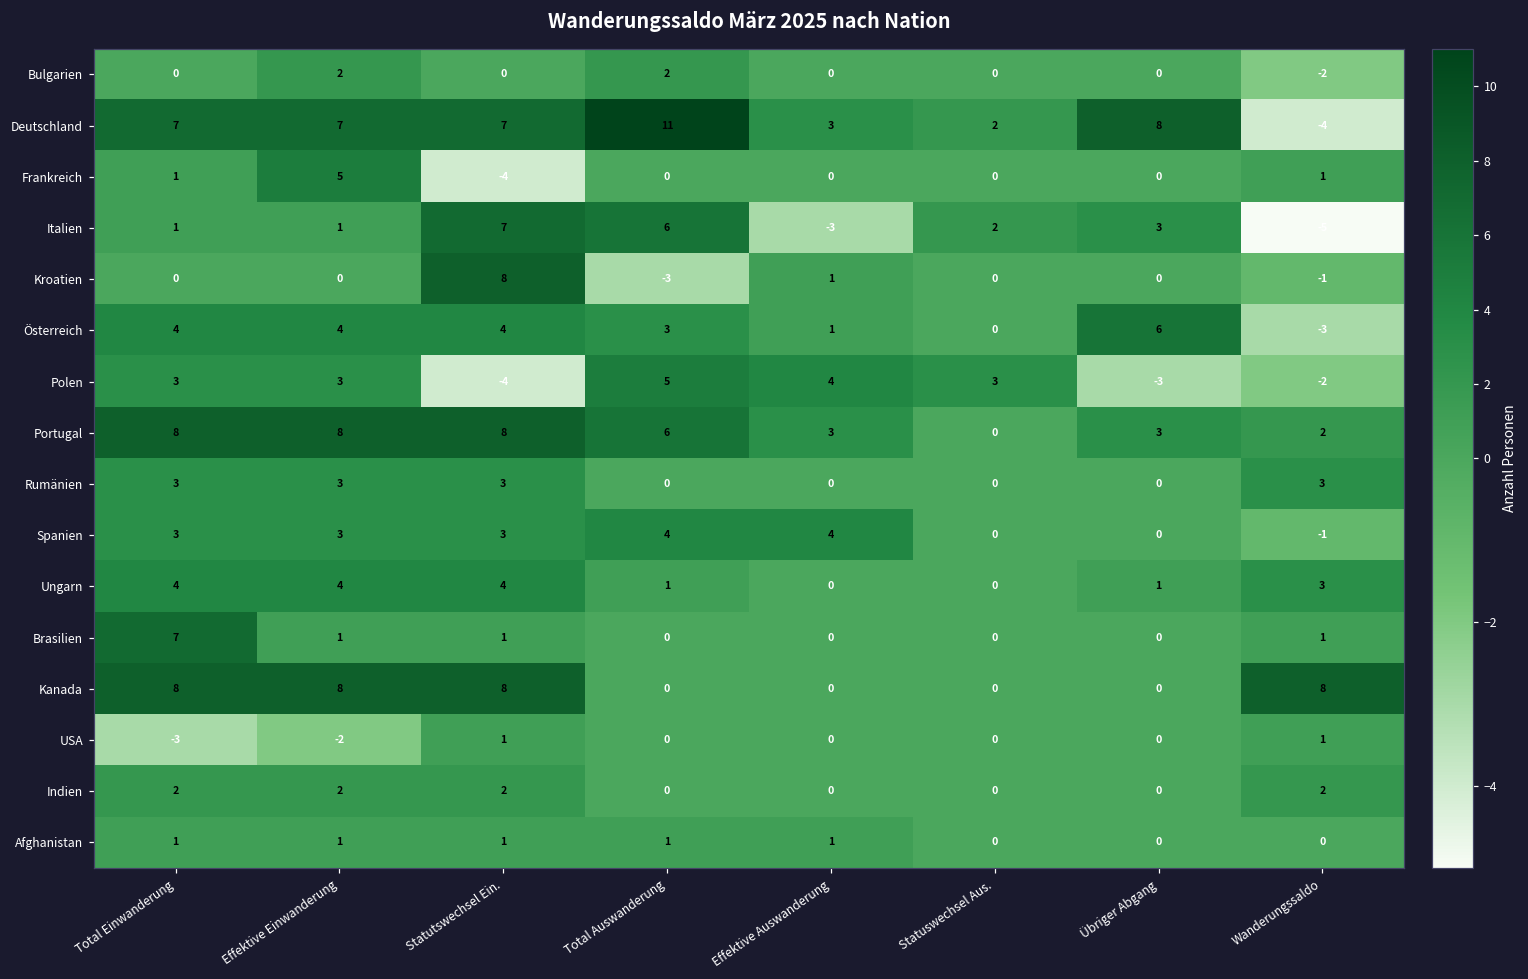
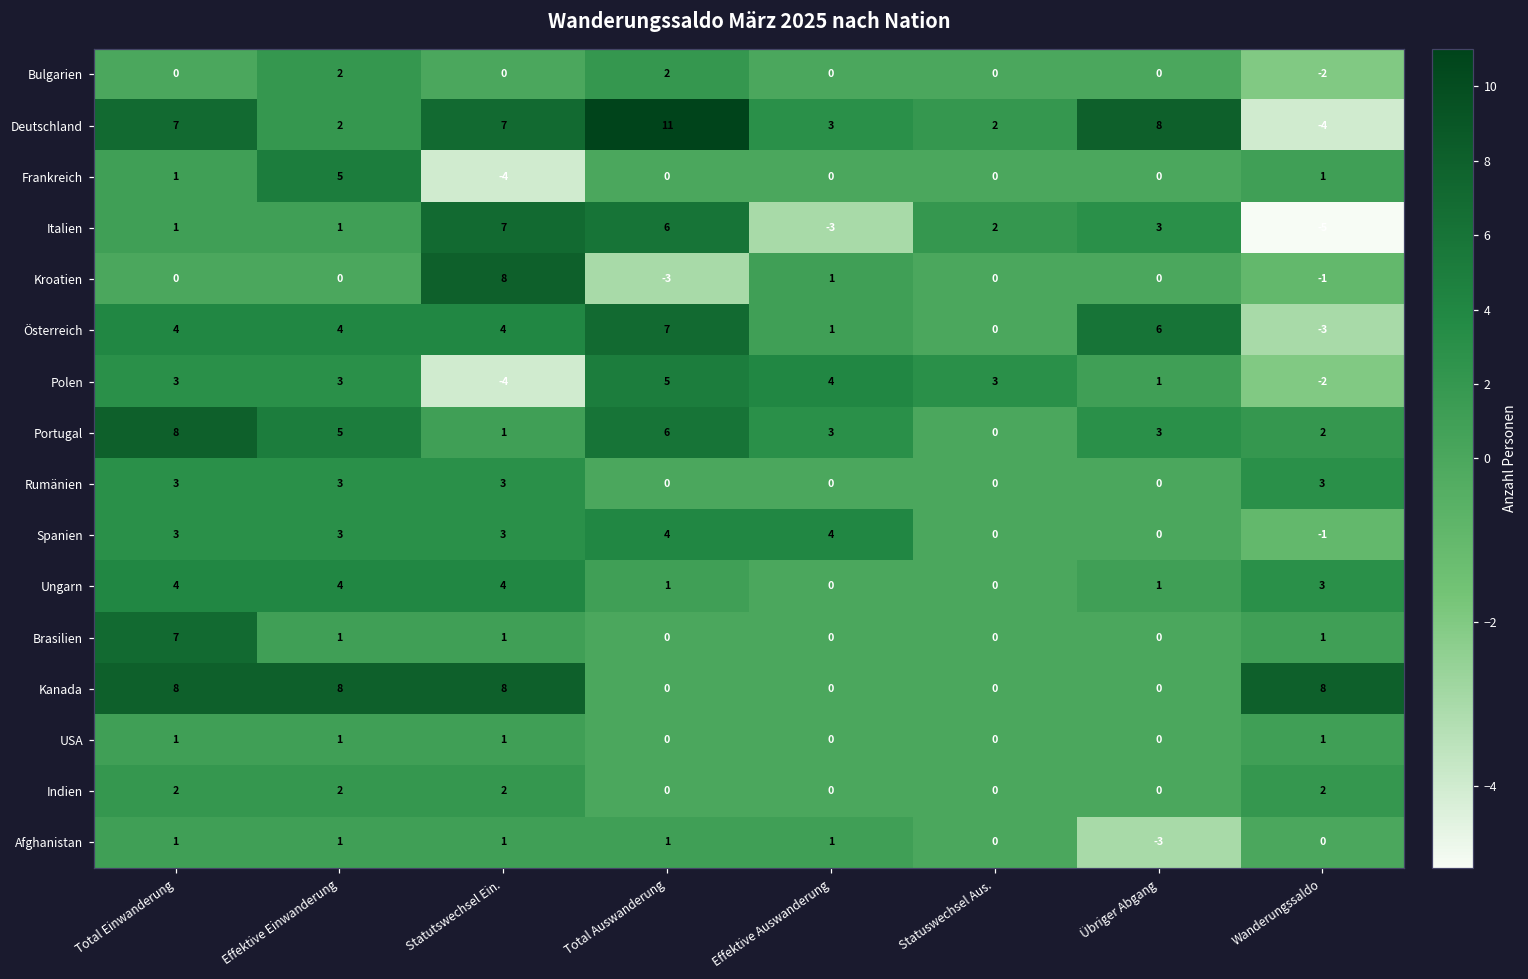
  {
    "Bulgarien": {
      "Total Einwanderung": 0,
      "Effektive Einwanderung": 2,
      "Statutswechsel Ein.": 0,
      "Total Auswanderung": 2,
      "Effektive Auswanderung": 0,
      "Statuswechsel Aus.": 0,
      "Übriger Abgang": 0,
      "Wanderungssaldo": -2
    },
    "Deutschland": {
      "Total Einwanderung": 7,
-     "Effektive Einwanderung": 7,
+     "Effektive Einwanderung": 2,
      "Statutswechsel Ein.": 7,
      "Total Auswanderung": 11,
      "Effektive Auswanderung": 3,
      "Statuswechsel Aus.": 2,
      "Übriger Abgang": 8,
      "Wanderungssaldo": -4
    },
    "Frankreich": {
      "Total Einwanderung": 1,
      "Effektive Einwanderung": 5,
      "Statutswechsel Ein.": -4,
      "Total Auswanderung": 0,
      "Effektive Auswanderung": 0,
      "Statuswechsel Aus.": 0,
      "Übriger Abgang": 0,
      "Wanderungssaldo": 1
    },
    "Italien": {
      "Total Einwanderung": 1,
      "Effektive Einwanderung": 1,
      "Statutswechsel Ein.": 7,
      "Total Auswanderung": 6,
      "Effektive Auswanderung": -3,
      "Statuswechsel Aus.": 2,
      "Übriger Abgang": 3
    },
    "Kroatien": {
      "Total Einwanderung": 0,
      "Effektive Einwanderung": 0,
      "Statutswechsel Ein.": 8,
      "Total Auswanderung": -3,
      "Effektive Auswanderung": 1,
      "Statuswechsel Aus.": 0,
      "Übriger Abgang": 0,
      "Wanderungssaldo": -1
    },
    "Österreich": {
      "Total Einwanderung": 4,
      "Effektive Einwanderung": 4,
      "Statutswechsel Ein.": 4,
-     "Total Auswanderung": 3,
+     "Total Auswanderung": 7,
      "Effektive Auswanderung": 1,
      "Statuswechsel Aus.": 0,
      "Übriger Abgang": 6,
      "Wanderungssaldo": -3
    },
    "Polen": {
      "Total Einwanderung": 3,
      "Effektive Einwanderung": 3,
      "Statutswechsel Ein.": -4,
      "Total Auswanderung": 5,
      "Effektive Auswanderung": 4,
      "Statuswechsel Aus.": 3,
-     "Übriger Abgang": -3,
+     "Übriger Abgang": 1,
      "Wanderungssaldo": -2
    },
    "Portugal": {
      "Total Einwanderung": 8,
-     "Effektive Einwanderung": 8,
-     "Statutswechsel Ein.": 8,
+     "Effektive Einwanderung": 5,
+     "Statutswechsel Ein.": 1,
      "Total Auswanderung": 6,
      "Effektive Auswanderung": 3,
      "Statuswechsel Aus.": 0,
      "Übriger Abgang": 3,
      "Wanderungssaldo": 2
    },
    "Rumänien": {
      "Total Einwanderung": 3,
      "Effektive Einwanderung": 3,
      "Statutswechsel Ein.": 3,
      "Total Auswanderung": 0,
      "Effektive Auswanderung": 0,
      "Statuswechsel Aus.": 0,
      "Übriger Abgang": 0,
      "Wanderungssaldo": 3
    },
    "Spanien": {
      "Total Einwanderung": 3,
      "Effektive Einwanderung": 3,
      "Statutswechsel Ein.": 3,
      "Total Auswanderung": 4,
      "Effektive Auswanderung": 4,
      "Statuswechsel Aus.": 0,
      "Übriger Abgang": 0,
      "Wanderungssaldo": -1
    },
    "Ungarn": {
      "Total Einwanderung": 4,
      "Effektive Einwanderung": 4,
      "Statutswechsel Ein.": 4,
      "Total Auswanderung": 1,
      "Effektive Auswanderung": 0,
      "Statuswechsel Aus.": 0,
      "Übriger Abgang": 1,
      "Wanderungssaldo": 3
    },
    "Brasilien": {
      "Total Einwanderung": 7,
      "Effektive Einwanderung": 1,
      "Statutswechsel Ein.": 1,
      "Total Auswanderung": 0,
      "Effektive Auswanderung": 0,
      "Statuswechsel Aus.": 0,
      "Übriger Abgang": 0,
      "Wanderungssaldo": 1
    },
    "Kanada": {
      "Total Einwanderung": 8,
      "Effektive Einwanderung": 8,
      "Statutswechsel Ein.": 8,
      "Total Auswanderung": 0,
      "Effektive Auswanderung": 0,
      "Statuswechsel Aus.": 0,
      "Übriger Abgang": 0,
      "Wanderungssaldo": 8
    },
    "USA": {
-     "Total Einwanderung": -3,
-     "Effektive Einwanderung": -2,
+     "Total Einwanderung": 1,
+     "Effektive Einwanderung": 1,
      "Statutswechsel Ein.": 1,
      "Total Auswanderung": 0,
      "Effektive Auswanderung": 0,
      "Statuswechsel Aus.": 0,
      "Übriger Abgang": 0,
      "Wanderungssaldo": 1
    },
    "Indien": {
      "Total Einwanderung": 2,
      "Effektive Einwanderung": 2,
      "Statutswechsel Ein.": 2,
      "Total Auswanderung": 0,
      "Effektive Auswanderung": 0,
      "Statuswechsel Aus.": 0,
      "Übriger Abgang": 0,
      "Wanderungssaldo": 2
    },
    "Afghanistan": {
      "Total Einwanderung": 1,
      "Effektive Einwanderung": 1,
      "Statutswechsel Ein.": 1,
      "Total Auswanderung": 1,
      "Effektive Auswanderung": 1,
      "Statuswechsel Aus.": 0,
-     "Übriger Abgang": 0,
+     "Übriger Abgang": -3,
      "Wanderungssaldo": 0
    }
  }
